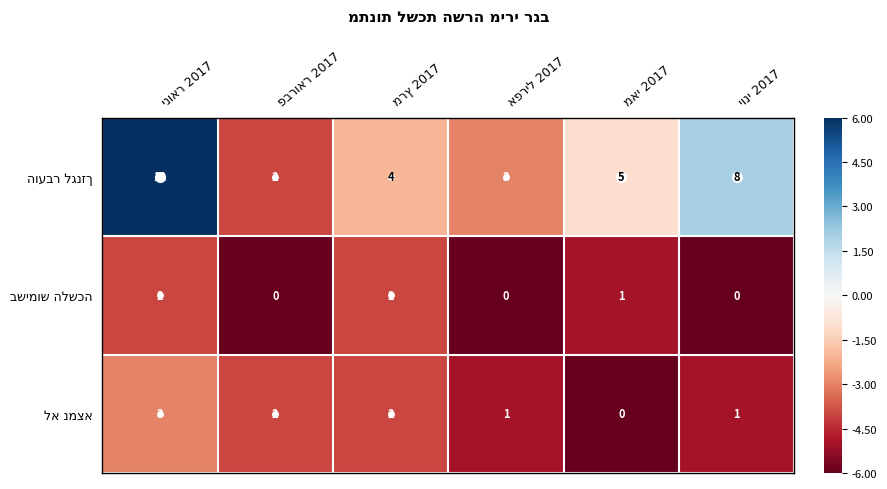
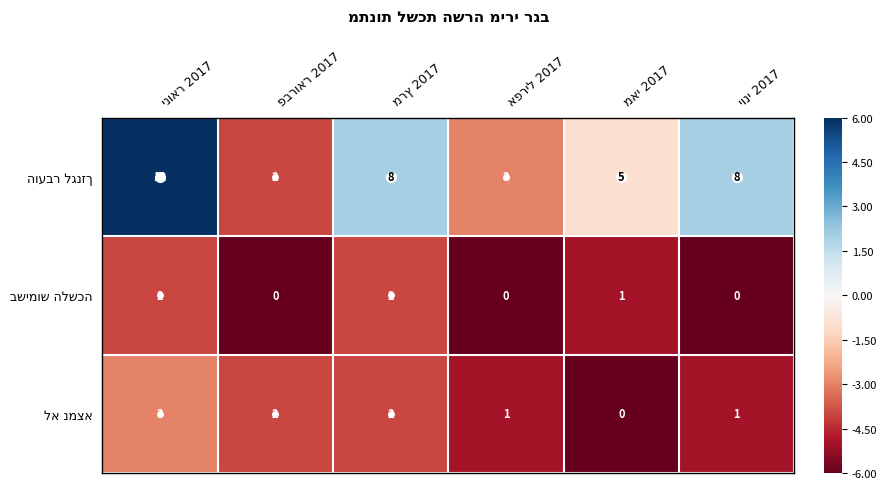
  {
    "הועבר לגנזך": {
-     "מרץ 2017": 4
+     "מרץ 2017": 8
    },
    "בשימוש הלשכה": {
      "פברואר 2017": 0,
      "אפריל 2017": 0,
      "מאי 2017": 1,
      "יוני 2017": 0
    },
    "לא נמצא": {
      "אפריל 2017": 1,
      "מאי 2017": 0,
      "יוני 2017": 1
    }
  }
